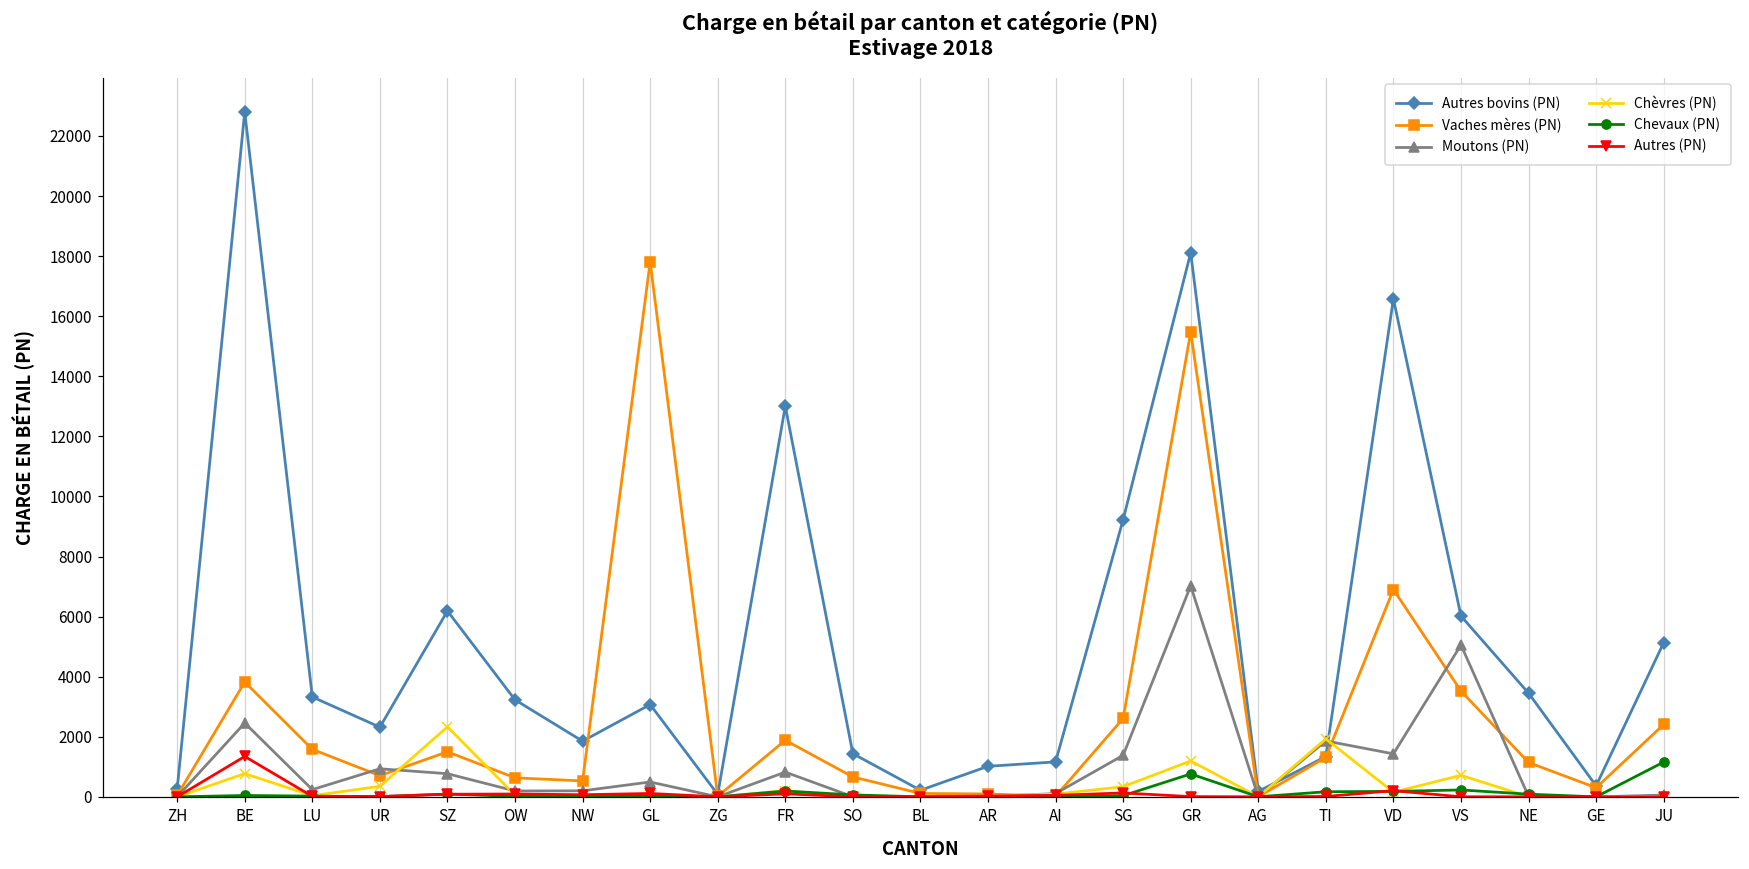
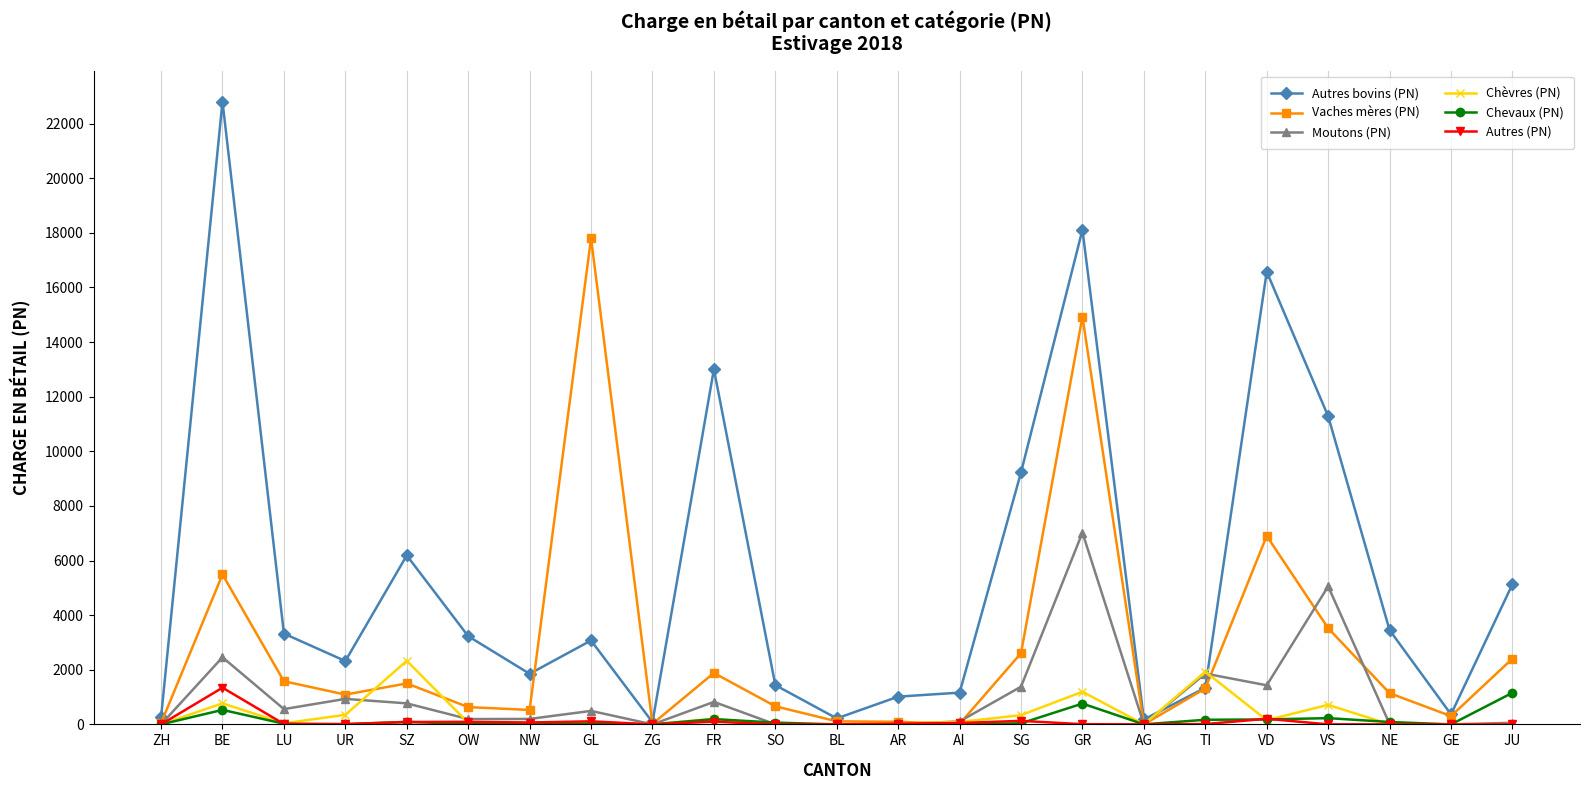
  {
    "Autres bovins (PN)": {
      "ZH": 300,
      "BE": 22800,
      "LU": 3300,
      "UR": 2300,
      "SZ": 6200,
      "OW": 3200,
      "NW": 1900,
      "GL": 3100,
      "FR": 13000,
      "SO": 1400,
      "BL": 200,
      "AR": 1000,
      "AI": 1200,
      "SG": 9200,
      "GR": 18100,
      "AG": 200,
      "VD": 16600,
-     "VS": 6000,
+     "VS": 11300,
      "NE": 3500,
      "JU": 5100
    },
    "Vaches mères (PN)": {
-     "BE": 3800,
+     "BE": 5500,
      "LU": 1600,
-     "UR": 700,
+     "UR": 1100,
      "SZ": 1500,
      "OW": 600,
      "NW": 500,
      "GL": 17800,
      "FR": 1900,
      "SO": 700,
      "BL": 100,
      "SG": 2600,
-     "GR": 15500,
+     "GR": 14900,
      "VD": 6900,
      "VS": 3500,
      "NE": 1100,
      "JU": 2400
    },
    "Moutons (PN)": {
      "BE": 2500,
-     "LU": 200,
+     "LU": 600,
      "UR": 900,
      "SZ": 800,
      "OW": 200,
      "NW": 200,
      "GL": 500,
      "FR": 800,
      "SG": 1400,
      "GR": 7000,
      "VD": 1400,
      "VS": 5100
    },
    "Chèvres (PN)": {
      "BE": 800,
      "UR": 400,
      "SZ": 2300,
      "SG": 300,
      "GR": 1200,
      "VS": 700
    },
    "Chevaux (PN)": {
-     "BE": 0,
+     "BE": 500,
      "GR": 800,
      "TI": 200,
      "VS": 200,
      "JU": 1200
    },
    "Autres (PN)": {
      "BE": 1300,
      "FR": 100,
      "GR": 0,
      "TI": 0,
      "VS": 0
    }
  }
